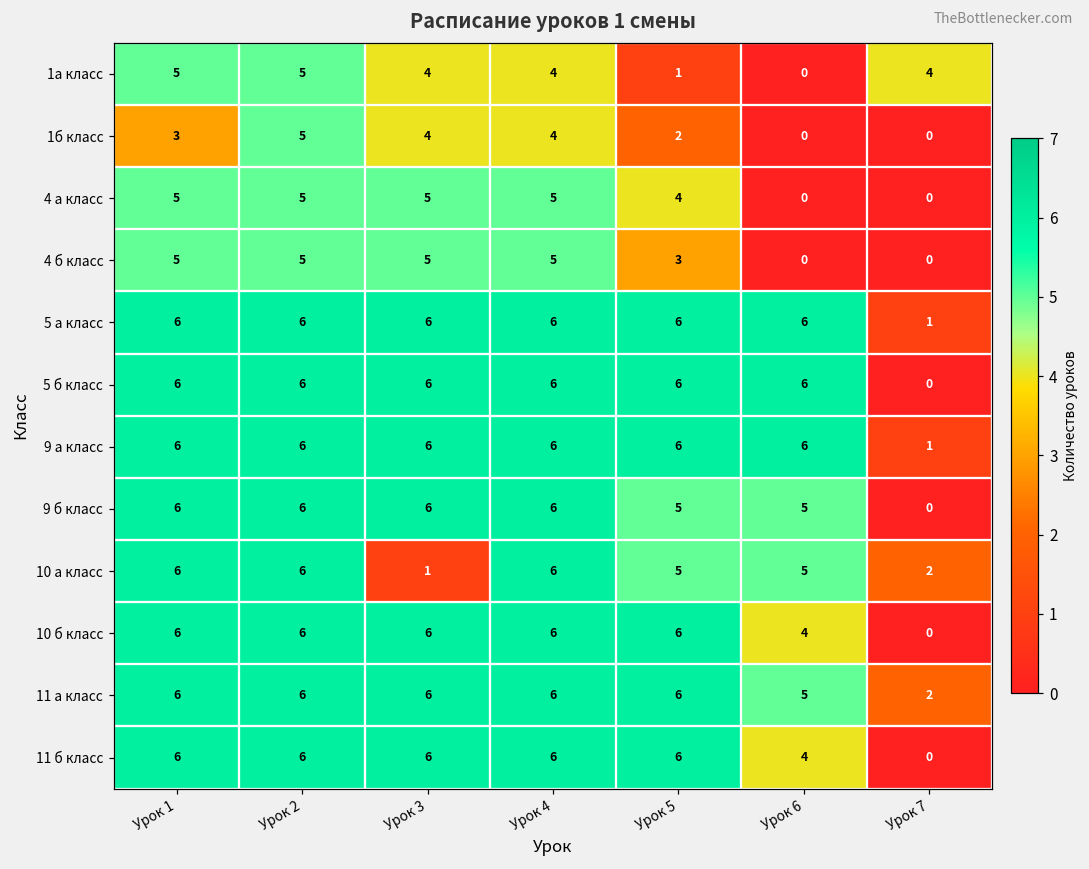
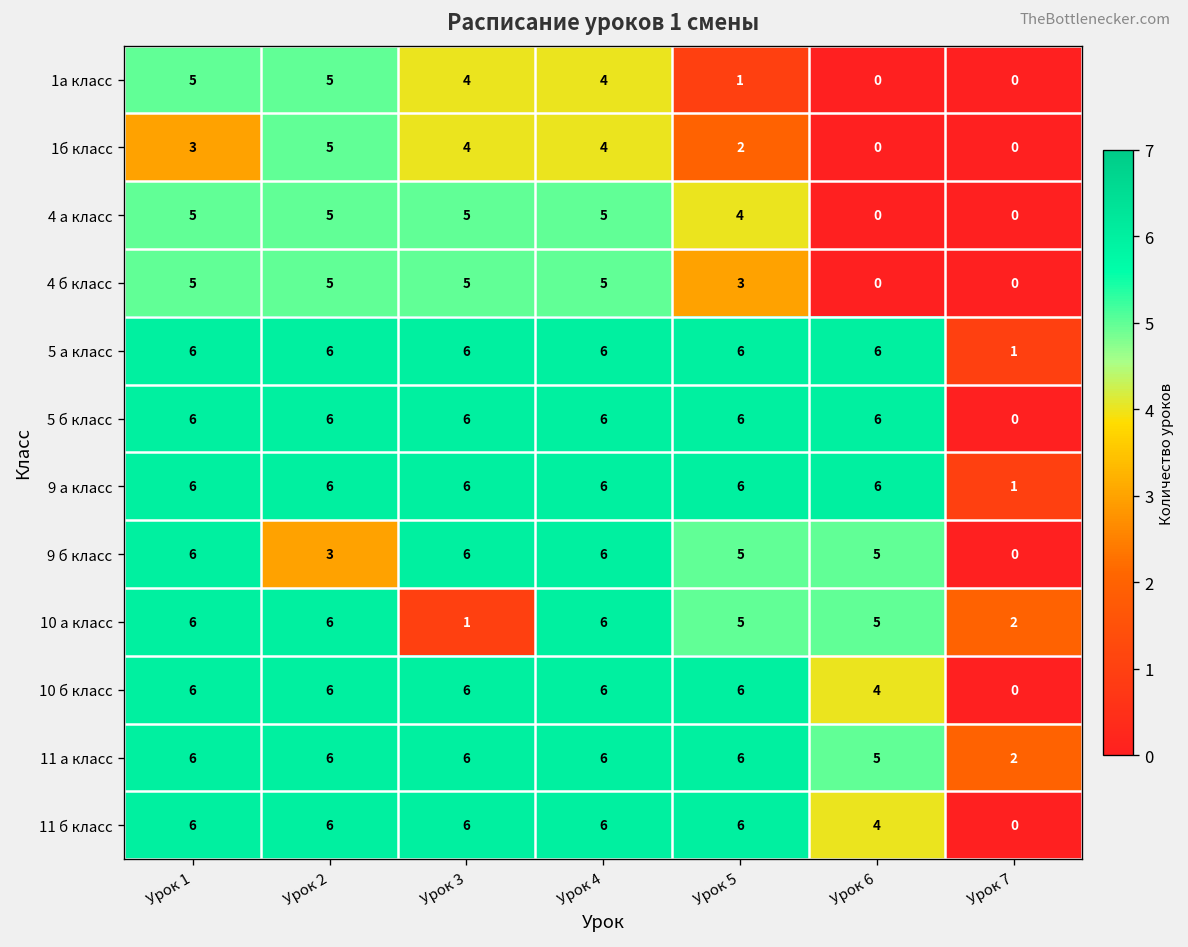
  {
    "1а класс": {
      "Урок 1": 5,
      "Урок 2": 5,
      "Урок 3": 4,
      "Урок 4": 4,
      "Урок 5": 1,
      "Урок 6": 0,
-     "Урок 7": 4
+     "Урок 7": 0
    },
    "1б класс": {
      "Урок 1": 3,
      "Урок 2": 5,
      "Урок 3": 4,
      "Урок 4": 4,
      "Урок 5": 2,
      "Урок 6": 0,
      "Урок 7": 0
    },
    "4 а класс": {
      "Урок 1": 5,
      "Урок 2": 5,
      "Урок 3": 5,
      "Урок 4": 5,
      "Урок 5": 4,
      "Урок 6": 0,
      "Урок 7": 0
    },
    "4 б класс": {
      "Урок 1": 5,
      "Урок 2": 5,
      "Урок 3": 5,
      "Урок 4": 5,
      "Урок 5": 3,
      "Урок 6": 0,
      "Урок 7": 0
    },
    "5 а класс": {
      "Урок 1": 6,
      "Урок 2": 6,
      "Урок 3": 6,
      "Урок 4": 6,
      "Урок 5": 6,
      "Урок 6": 6,
      "Урок 7": 1
    },
    "5 б класс": {
      "Урок 1": 6,
      "Урок 2": 6,
      "Урок 3": 6,
      "Урок 4": 6,
      "Урок 5": 6,
      "Урок 6": 6,
      "Урок 7": 0
    },
    "9 а класс": {
      "Урок 1": 6,
      "Урок 2": 6,
      "Урок 3": 6,
      "Урок 4": 6,
      "Урок 5": 6,
      "Урок 6": 6,
      "Урок 7": 1
    },
    "9 б класс": {
      "Урок 1": 6,
-     "Урок 2": 6,
+     "Урок 2": 3,
      "Урок 3": 6,
      "Урок 4": 6,
      "Урок 5": 5,
      "Урок 6": 5,
      "Урок 7": 0
    },
    "10 а класс": {
      "Урок 1": 6,
      "Урок 2": 6,
      "Урок 3": 1,
      "Урок 4": 6,
      "Урок 5": 5,
      "Урок 6": 5,
      "Урок 7": 2
    },
    "10 б класс": {
      "Урок 1": 6,
      "Урок 2": 6,
      "Урок 3": 6,
      "Урок 4": 6,
      "Урок 5": 6,
      "Урок 6": 4,
      "Урок 7": 0
    },
    "11 а класс": {
      "Урок 1": 6,
      "Урок 2": 6,
      "Урок 3": 6,
      "Урок 4": 6,
      "Урок 5": 6,
      "Урок 6": 5,
      "Урок 7": 2
    },
    "11 б класс": {
      "Урок 1": 6,
      "Урок 2": 6,
      "Урок 3": 6,
      "Урок 4": 6,
      "Урок 5": 6,
      "Урок 6": 4,
      "Урок 7": 0
    }
  }
